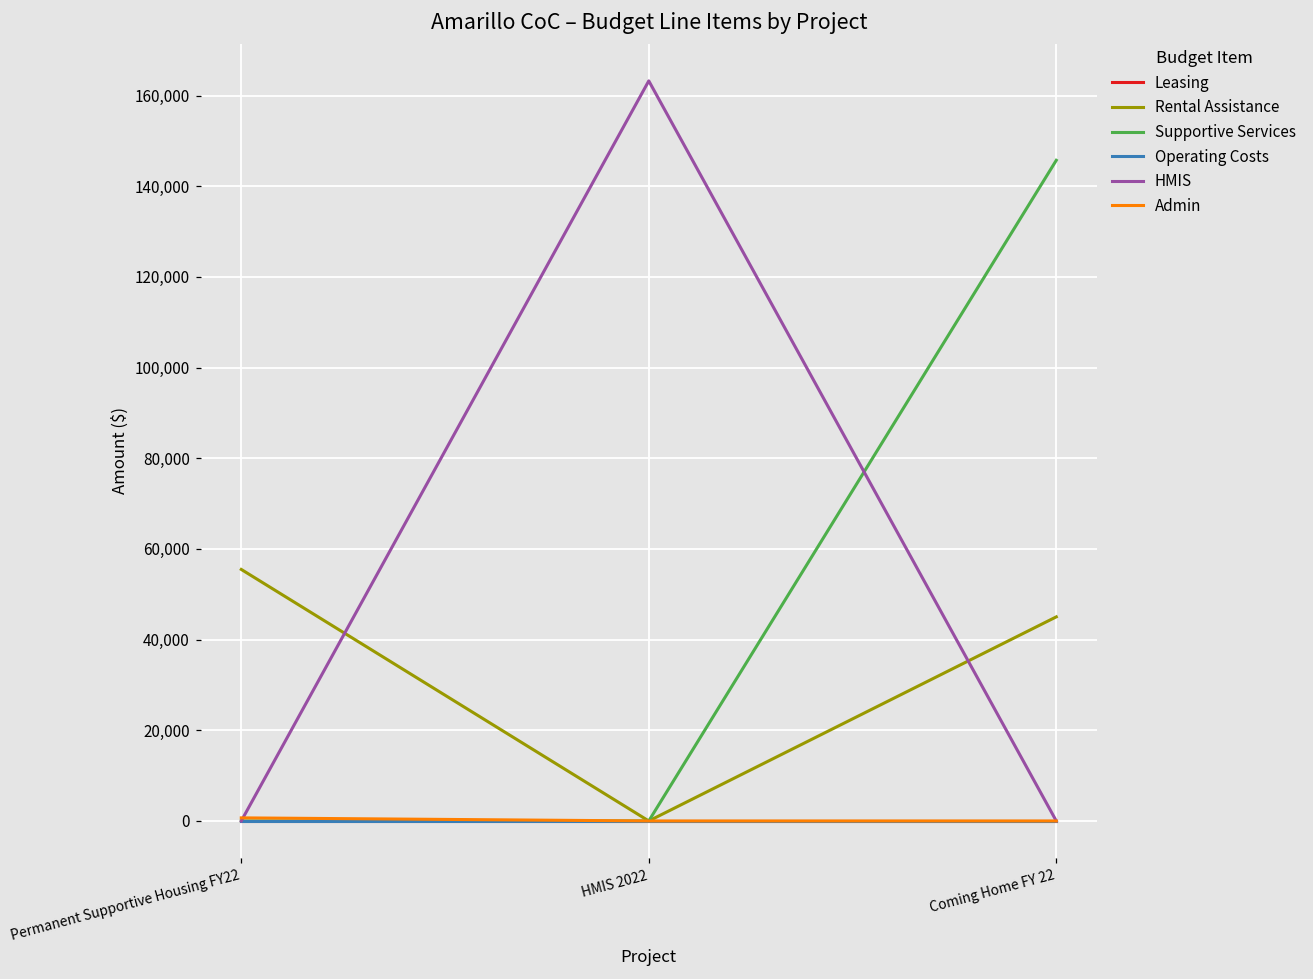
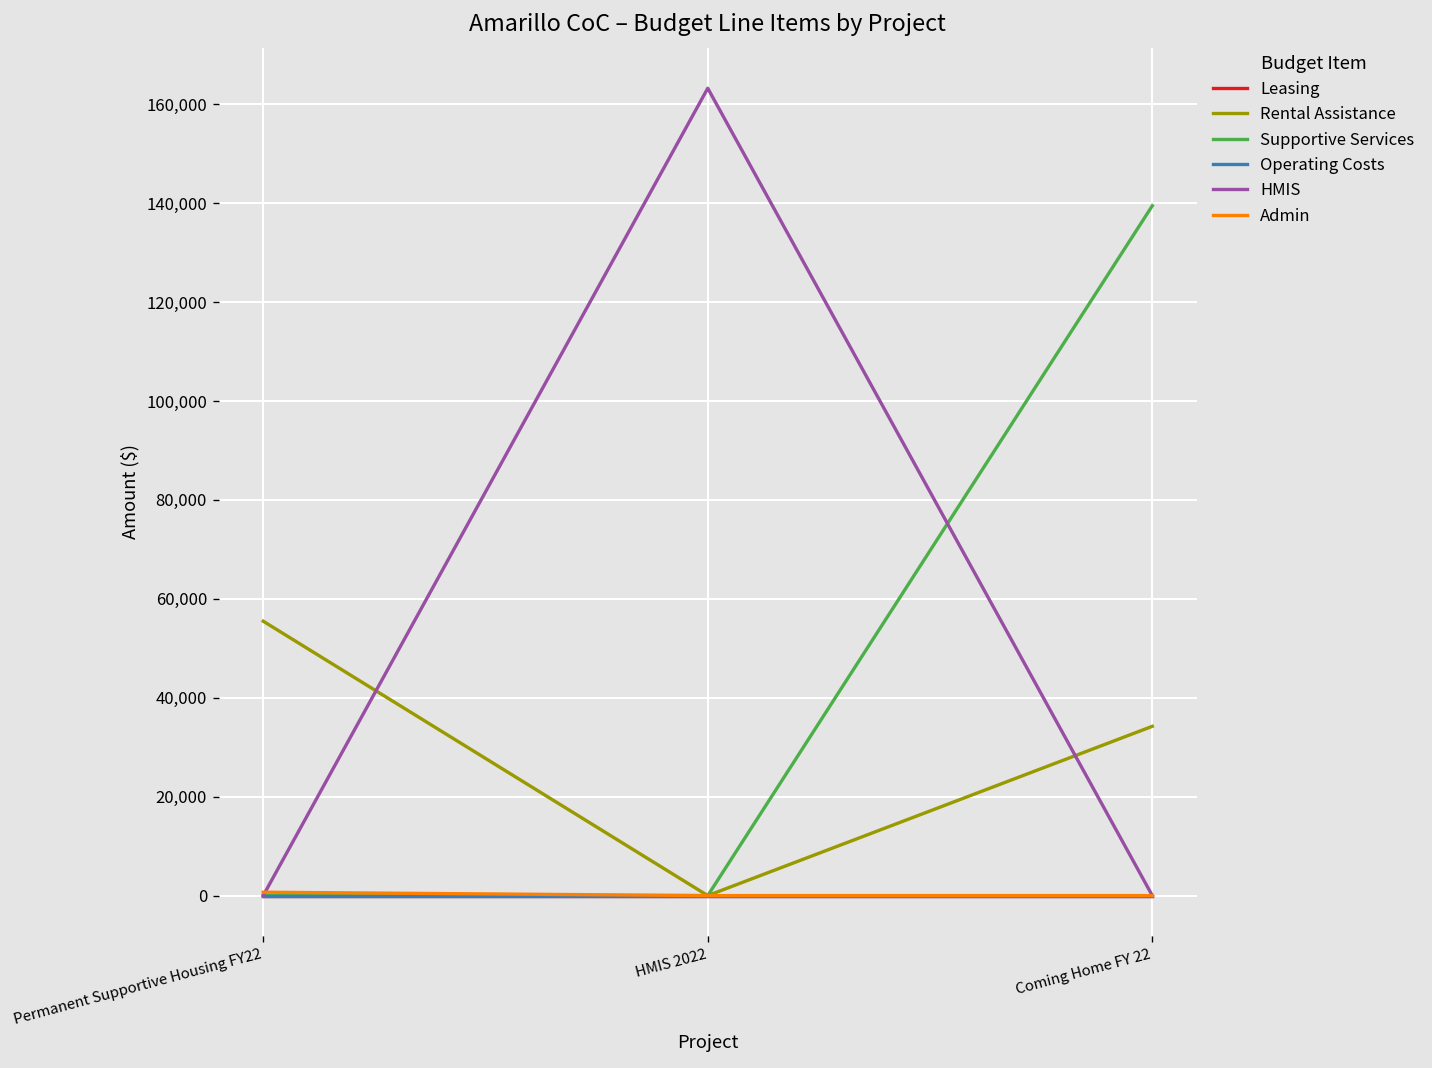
  {
    "Rental Assistance": {
      "Permanent Supportive Housing FY22": "55,000",
-     "Coming Home FY 22": "45,000"
+     "Coming Home FY 22": "34,000"
    },
    "Supportive Services": {
-     "Coming Home FY 22": "146,000"
+     "Coming Home FY 22": "139,000"
    },
    "HMIS": {
      "HMIS 2022": "163,000"
    },
    "Admin": {
      "Permanent Supportive Housing FY22": "1,000"
    }
  }
